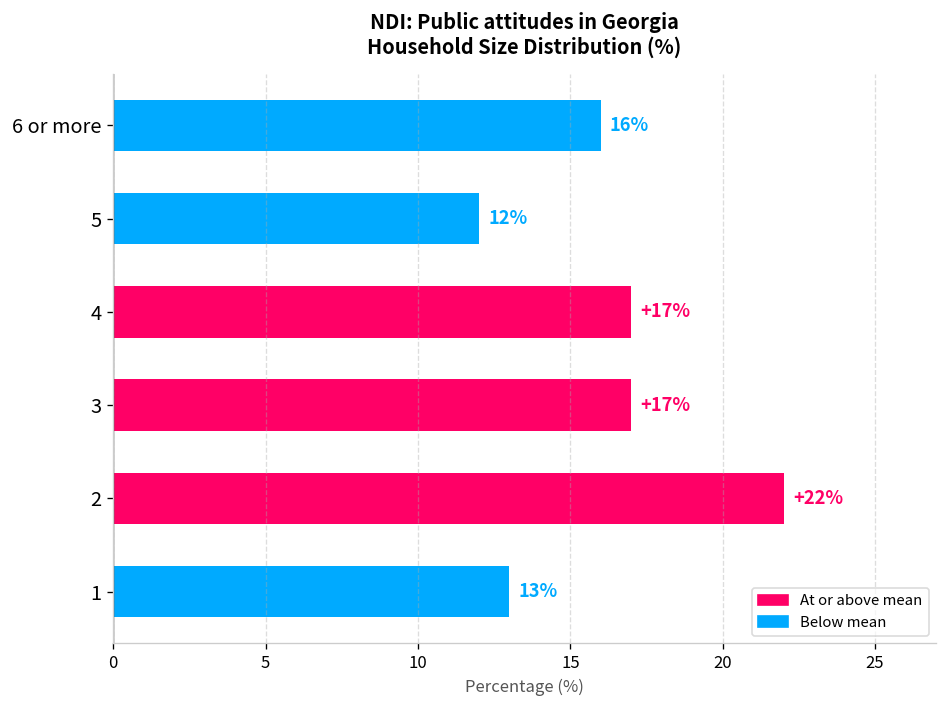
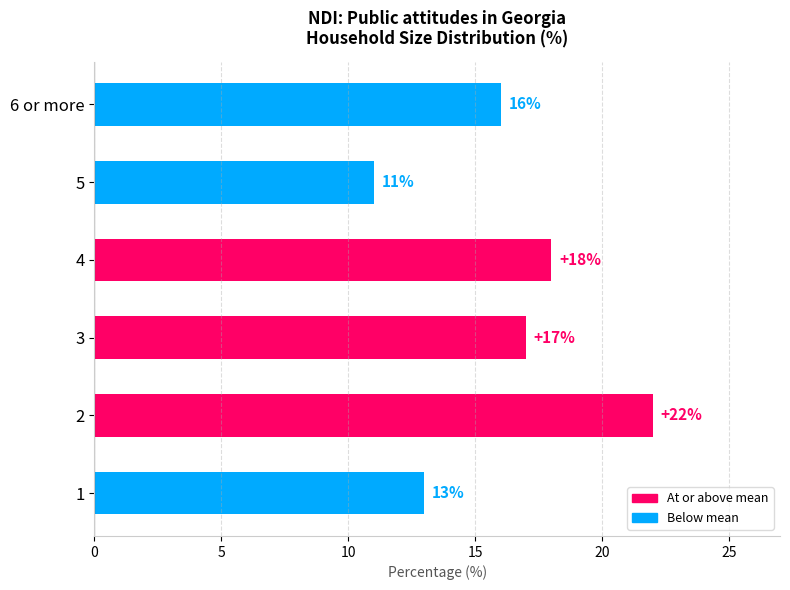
  {
    "6 or more": "16%",
-   "5": "12%",
-   "4": "+17%",
+   "5": "11%",
+   "4": "+18%",
    "3": "+17%",
    "2": "+22%",
    "1": "13%"
  }
